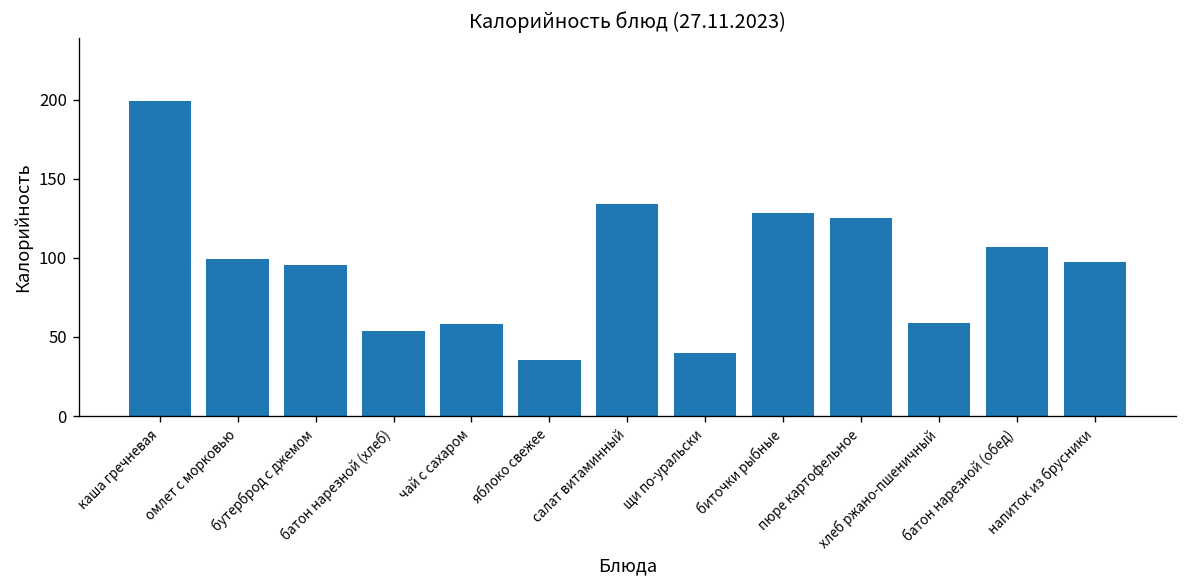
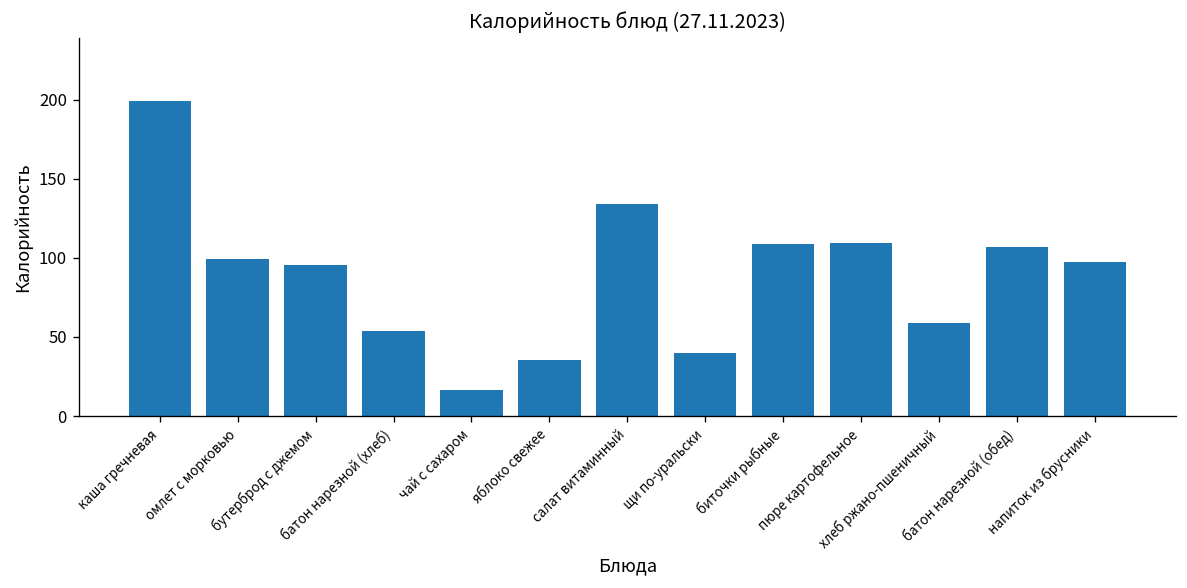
  {
    "каша гречневая": 199,
    "омлет с морковью": 100,
    "бутерброд с джемом": 96,
    "батон нарезной (хлеб)": 54,
-   "чай с сахаром": 58,
+   "чай с сахаром": 17,
    "яблоко свежее": 35,
    "салат витаминный": 134,
    "щи по-уральски": 40,
-   "биточки рыбные": 129,
-   "пюре картофельное": 125,
+   "биточки рыбные": 109,
+   "пюре картофельное": 109,
    "хлеб ржано-пшеничный": 59,
    "батон нарезной (обед)": 107,
    "напиток из брусники": 97
  }
